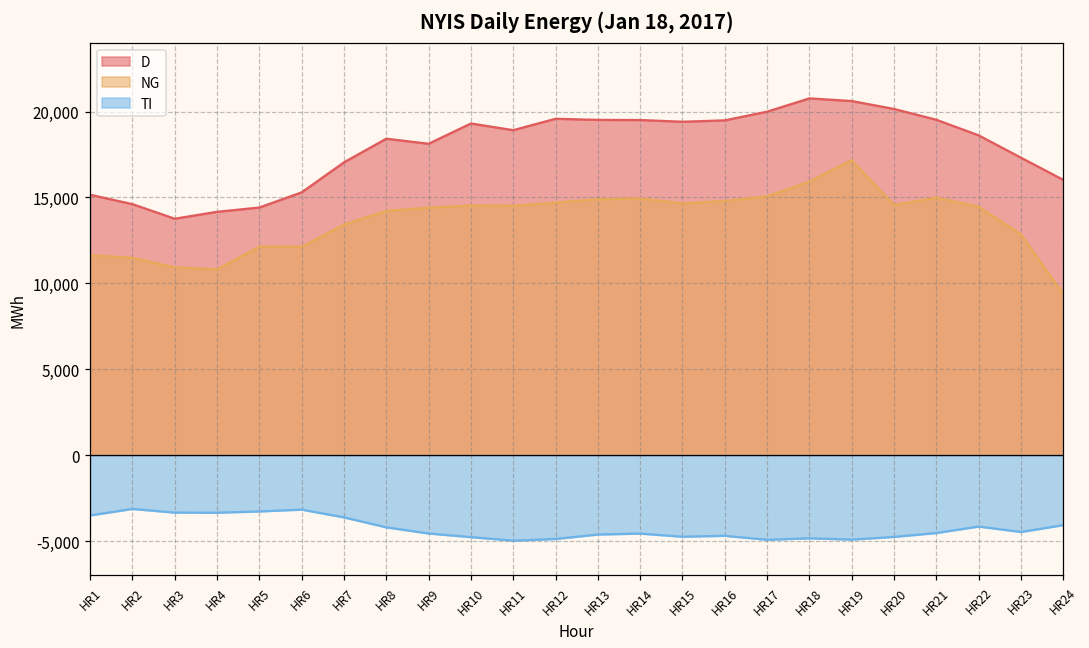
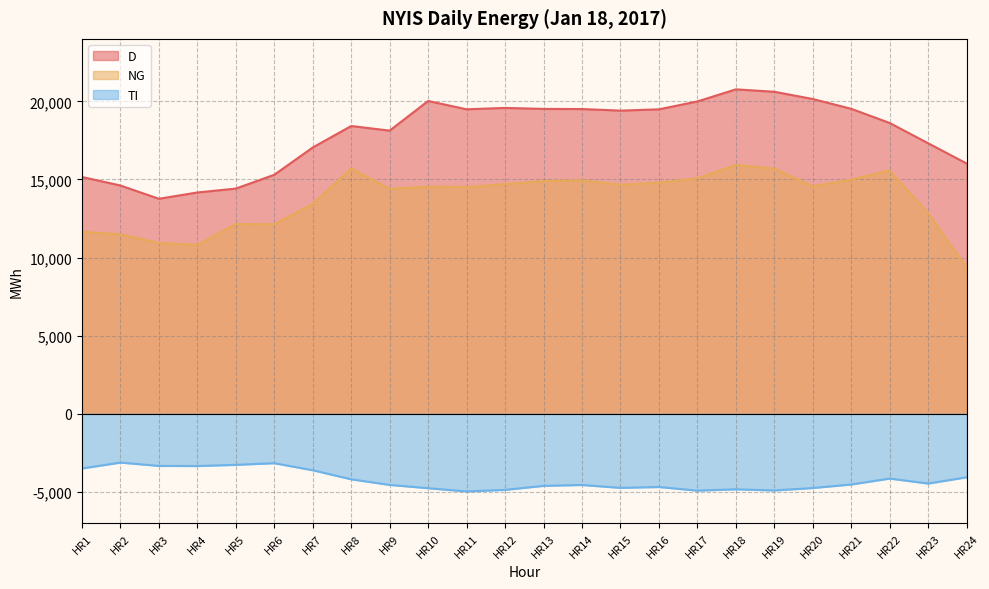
  {
    "D": {
      "HR1": "15,200",
      "HR2": "14,600",
      "HR3": "13,800",
      "HR4": "14,200",
      "HR5": "14,400",
      "HR6": "15,300",
      "HR7": "17,000",
      "HR8": "18,400",
      "HR9": "18,100",
-     "HR10": "19,300",
-     "HR11": "18,900",
+     "HR10": "20,000",
+     "HR11": "19,500",
      "HR12": "19,600",
      "HR13": "19,500",
      "HR14": "19,500",
      "HR15": "19,400",
      "HR16": "19,500",
      "HR17": "20,000",
      "HR18": "20,800",
      "HR19": "20,600",
      "HR20": "20,100",
      "HR21": "19,500",
      "HR22": "18,600",
      "HR23": "17,300",
      "HR24": "16,000"
    },
    "NG": {
      "HR1": "11,700",
      "HR2": "11,500",
      "HR3": "10,900",
      "HR4": "10,800",
      "HR5": "12,100",
      "HR6": "12,100",
      "HR7": "13,400",
-     "HR8": "14,200",
+     "HR8": "15,700",
      "HR9": "14,400",
      "HR10": "14,500",
      "HR11": "14,500",
      "HR12": "14,700",
      "HR13": "14,900",
      "HR14": "14,900",
      "HR15": "14,700",
      "HR16": "14,800",
      "HR17": "15,100",
      "HR18": "15,900",
-     "HR19": "17,200",
+     "HR19": "15,700",
      "HR20": "14,600",
      "HR21": "15,000",
-     "HR22": "14,500",
+     "HR22": "15,600",
      "HR23": "12,800",
      "HR24": "9,400"
    }
  }
